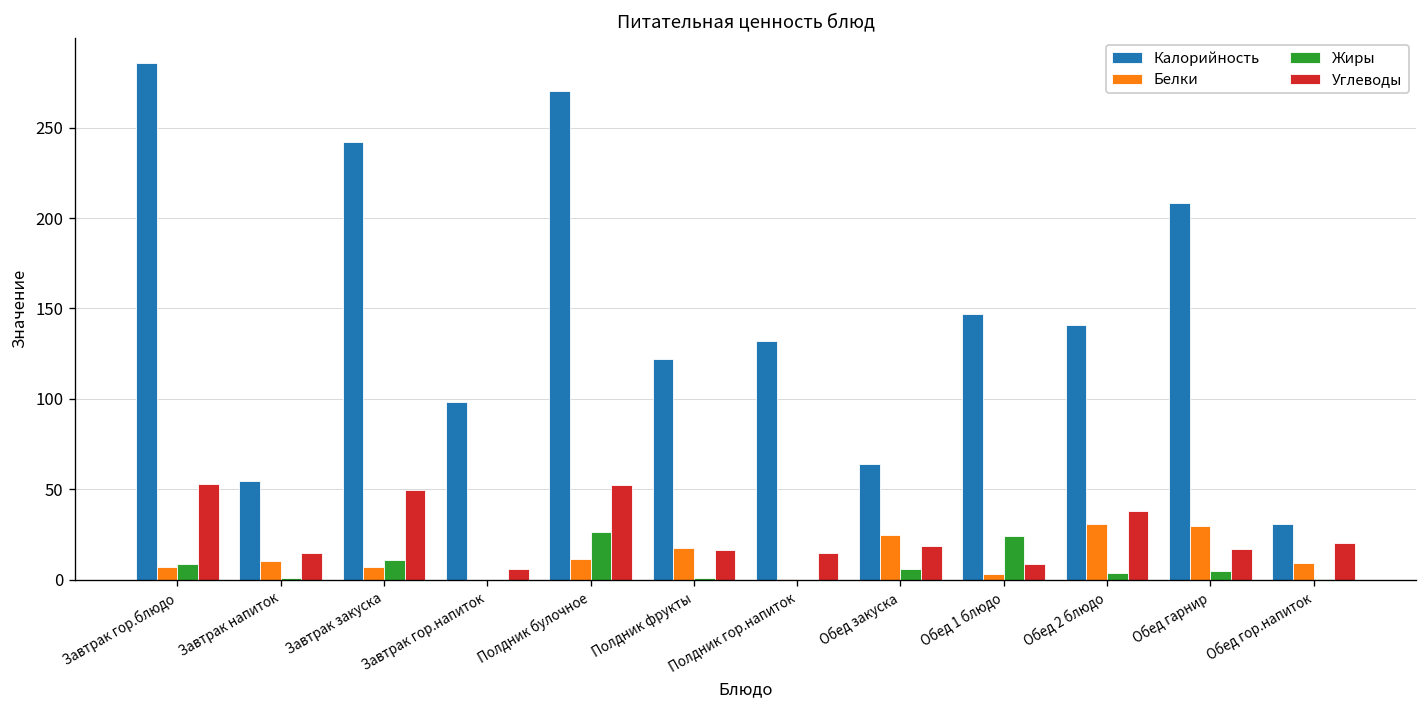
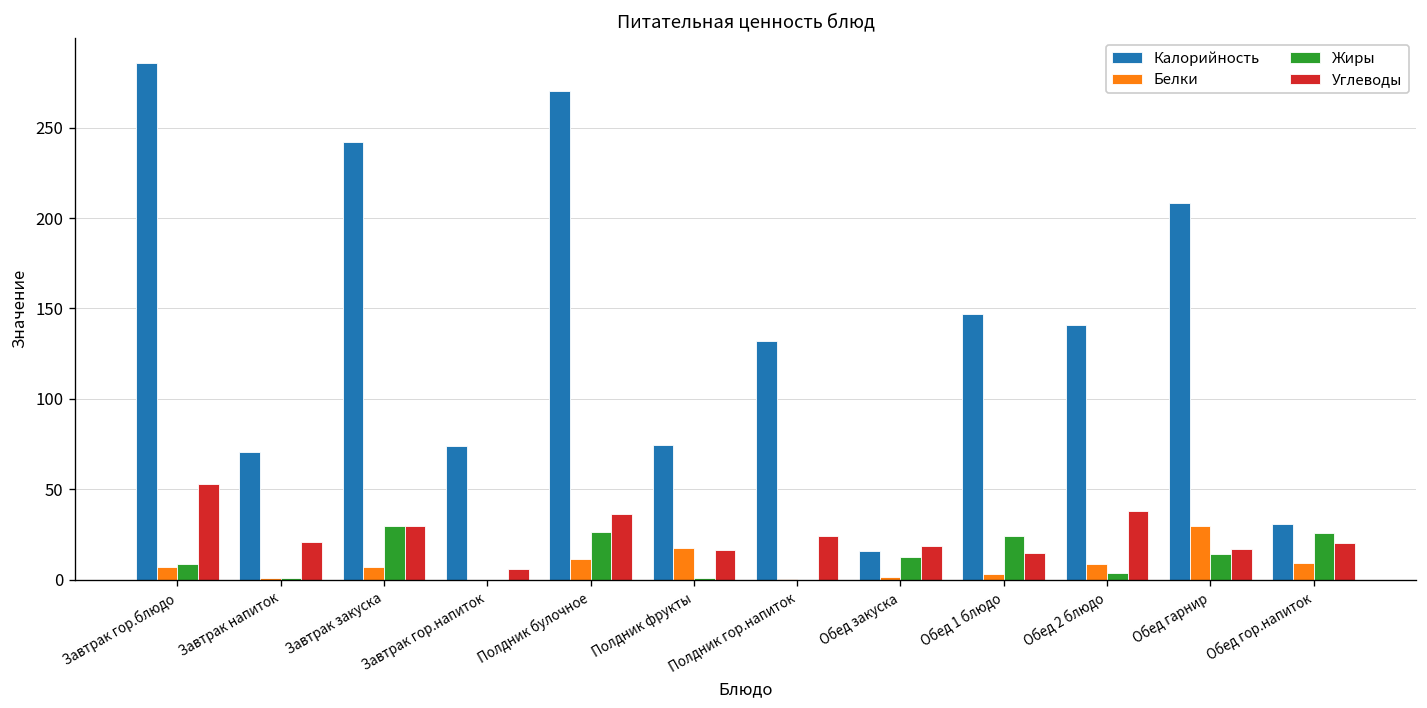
  {
    "Калорийность": {
      "Завтрак гор.блюдо": 286,
-     "Завтрак напиток": 55,
+     "Завтрак напиток": 71,
      "Завтрак закуска": 242,
-     "Завтрак гор.напиток": 99,
+     "Завтрак гор.напиток": 74,
      "Полдник булочное": 270,
-     "Полдник фрукты": 122,
+     "Полдник фрукты": 75,
      "Полдник гор.напиток": 132,
-     "Обед закуска": 64,
+     "Обед закуска": 16,
      "Обед 1 блюдо": 147,
      "Обед 2 блюдо": 141,
      "Обед гарнир": 208,
      "Обед гор.напиток": 31
    },
    "Белки": {
      "Завтрак гор.блюдо": 7,
-     "Завтрак напиток": 10,
+     "Завтрак напиток": 1,
      "Завтрак закуска": 7,
      "Завтрак гор.напиток": 0,
      "Полдник булочное": 11,
      "Полдник фрукты": 17,
-     "Обед закуска": 25,
+     "Обед закуска": 2,
      "Обед 1 блюдо": 3,
-     "Обед 2 блюдо": 31,
+     "Обед 2 блюдо": 9,
      "Обед гарнир": 30,
      "Обед гор.напиток": 9
    },
    "Жиры": {
      "Завтрак гор.блюдо": 9,
-     "Завтрак закуска": 11,
+     "Завтрак закуска": 29,
      "Завтрак гор.напиток": 0,
      "Полдник булочное": 26,
-     "Обед закуска": 6,
+     "Обед закуска": 13,
      "Обед 1 блюдо": 24,
      "Обед 2 блюдо": 3,
-     "Обед гарнир": 5,
-     "Обед гор.напиток": 0
+     "Обед гарнир": 14,
+     "Обед гор.напиток": 26
    },
    "Углеводы": {
      "Завтрак гор.блюдо": 53,
-     "Завтрак напиток": 15,
-     "Завтрак закуска": 50,
+     "Завтрак напиток": 21,
+     "Завтрак закуска": 30,
      "Завтрак гор.напиток": 6,
-     "Полдник булочное": 52,
+     "Полдник булочное": 36,
      "Полдник фрукты": 16,
-     "Полдник гор.напиток": 15,
+     "Полдник гор.напиток": 24,
      "Обед закуска": 18,
-     "Обед 1 блюдо": 9,
+     "Обед 1 блюдо": 15,
      "Обед 2 блюдо": 38,
      "Обед гарнир": 17,
      "Обед гор.напиток": 20
    }
  }
